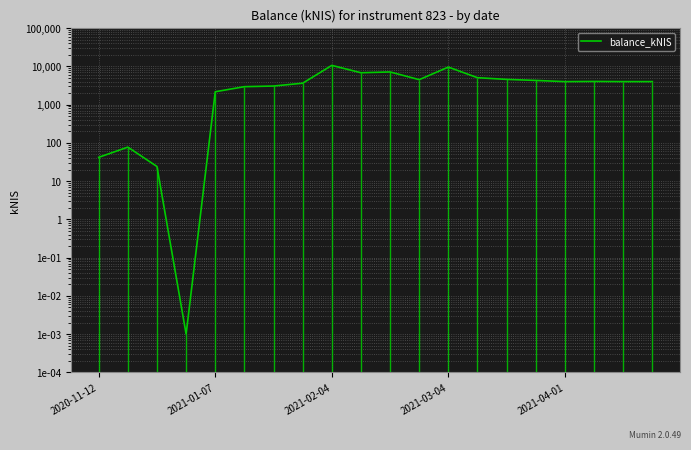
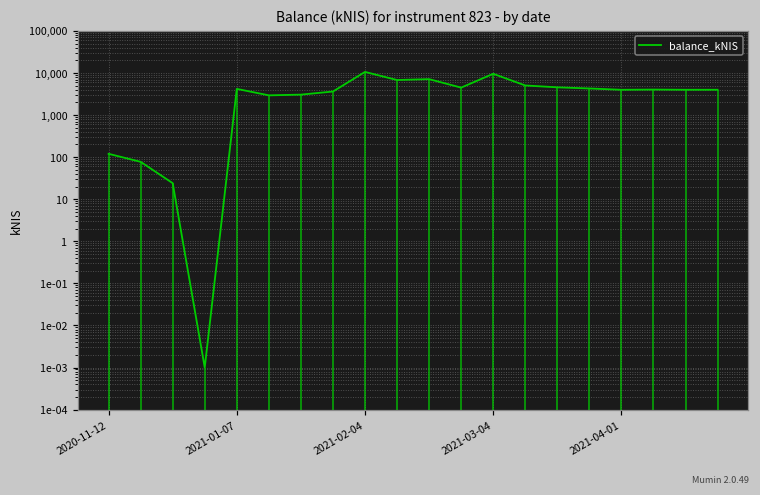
  {
-   "2020-11-12": "40",
-   "2021-01-07": "2,000",
+   "2020-11-12": "120",
+   "2021-01-07": "4,000",
    "2021-02-04": "11,000",
    "2021-03-04": "10,000",
    "2021-04-01": "4,000"
  }
